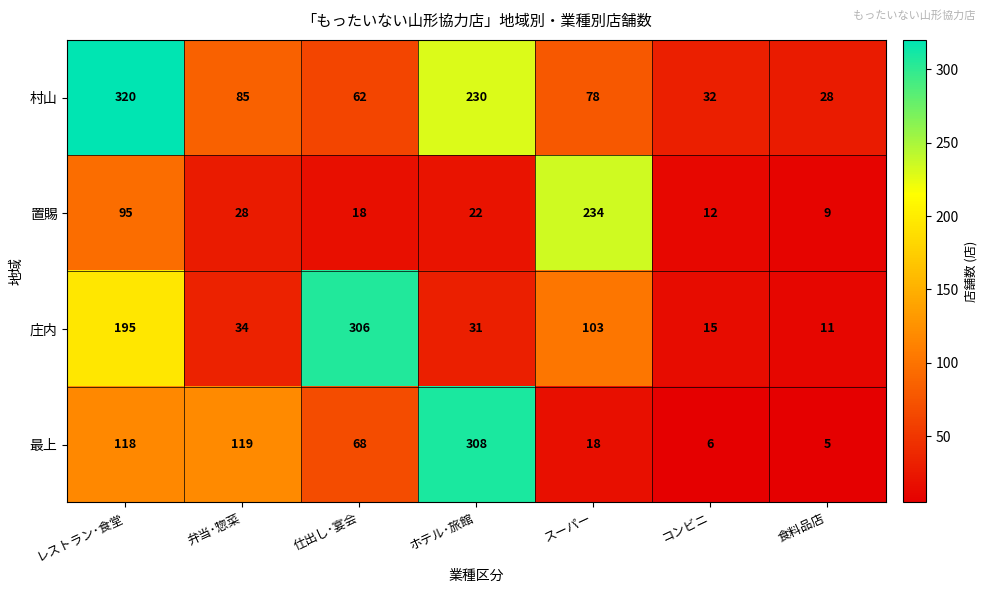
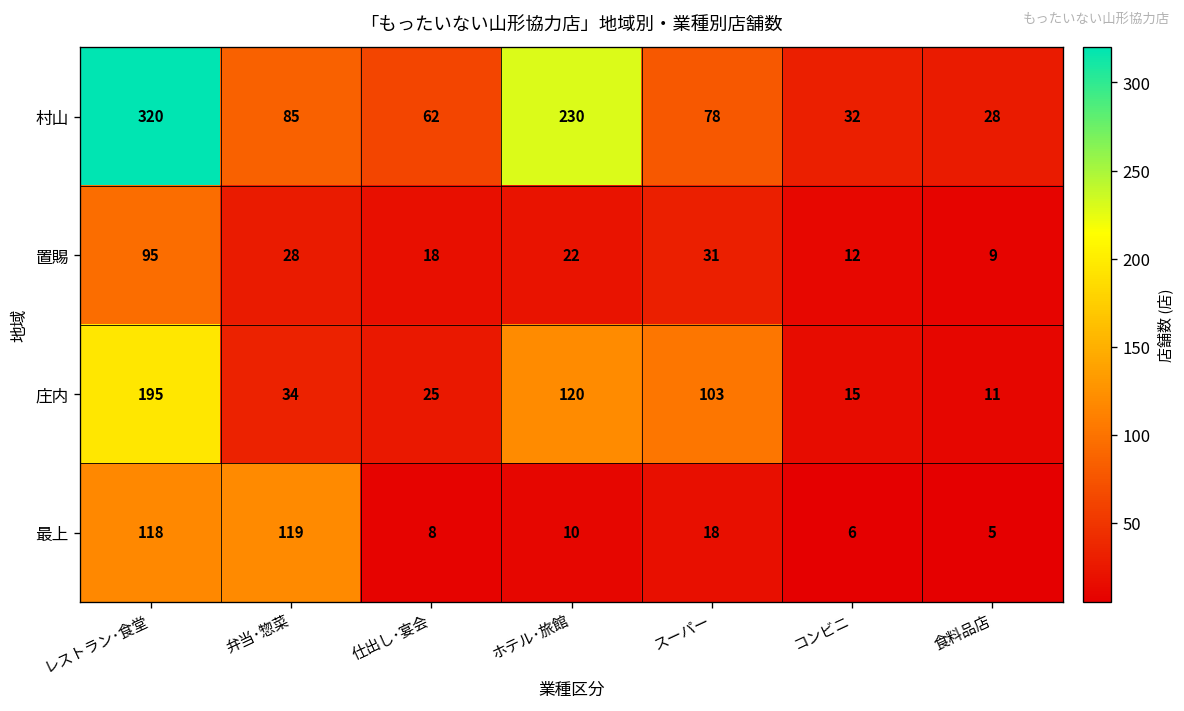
  {
    "村山": {
      "レストラン･食堂": 320,
      "弁当･惣菜": 85,
      "仕出し･宴会": 62,
      "ホテル･旅館": 230,
      "スーパー": 78,
      "コンビニ": 32,
      "食料品店": 28
    },
    "置賜": {
      "レストラン･食堂": 95,
      "弁当･惣菜": 28,
      "仕出し･宴会": 18,
      "ホテル･旅館": 22,
-     "スーパー": 234,
+     "スーパー": 31,
      "コンビニ": 12,
      "食料品店": 9
    },
    "庄内": {
      "レストラン･食堂": 195,
      "弁当･惣菜": 34,
-     "仕出し･宴会": 306,
-     "ホテル･旅館": 31,
+     "仕出し･宴会": 25,
+     "ホテル･旅館": 120,
      "スーパー": 103,
      "コンビニ": 15,
      "食料品店": 11
    },
    "最上": {
      "レストラン･食堂": 118,
      "弁当･惣菜": 119,
-     "仕出し･宴会": 68,
-     "ホテル･旅館": 308,
+     "仕出し･宴会": 8,
+     "ホテル･旅館": 10,
      "スーパー": 18,
      "コンビニ": 6,
      "食料品店": 5
    }
  }
